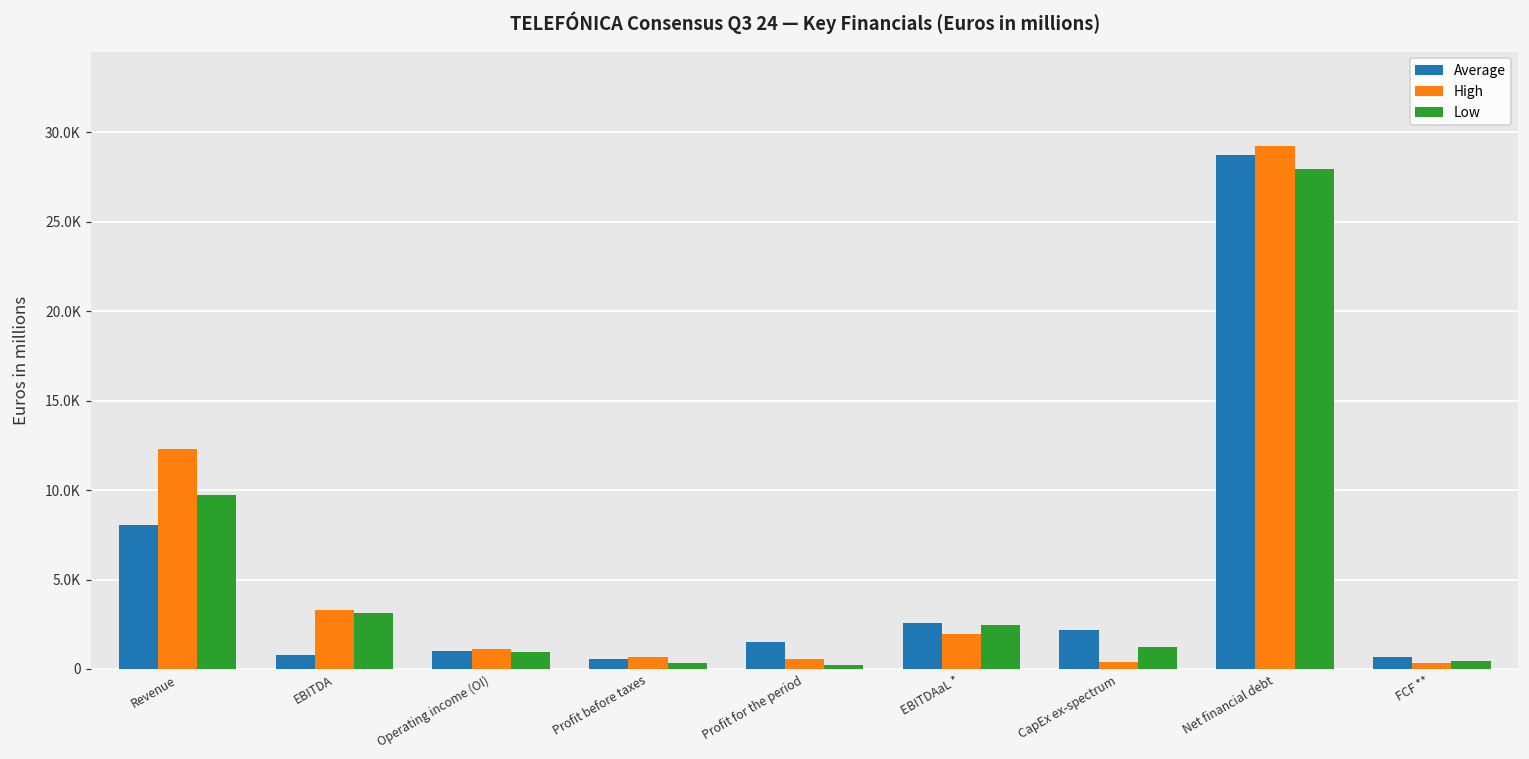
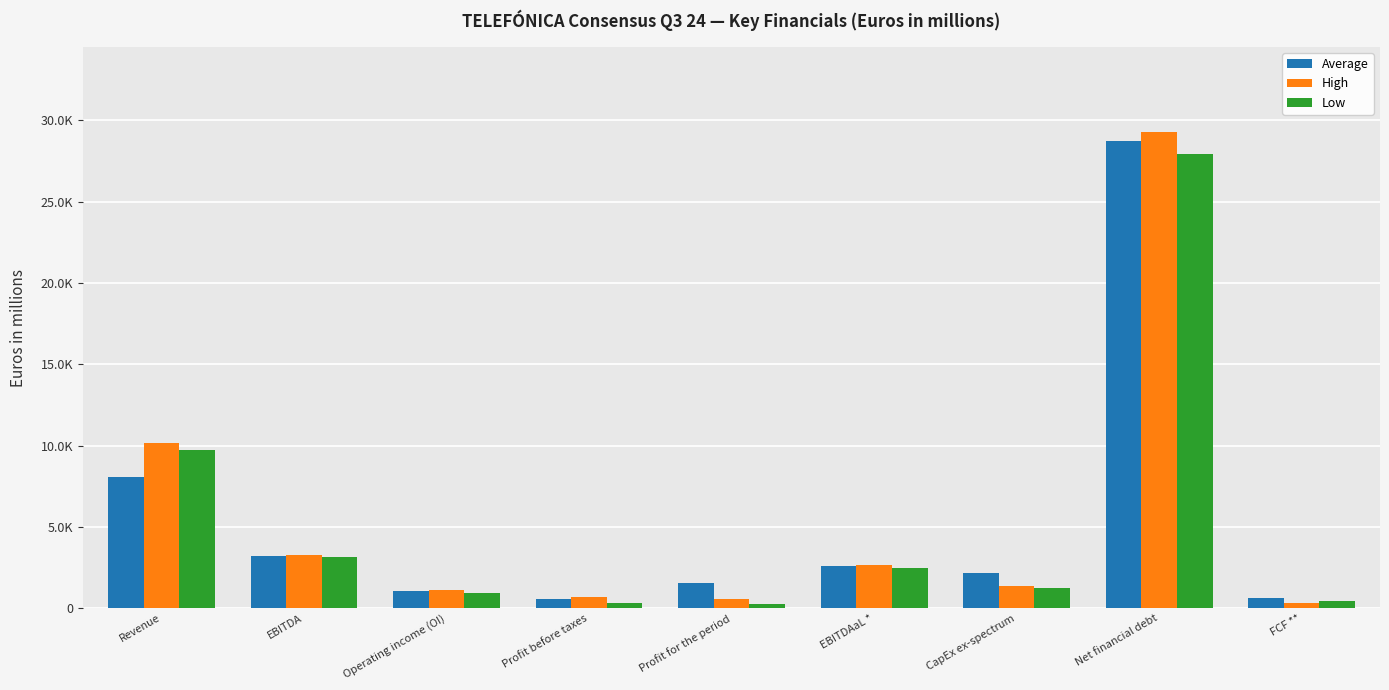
  {
    "Average": {
      "Revenue": 8000,
-     "EBITDA": 800,
+     "EBITDA": 3200,
      "Operating income (OI)": 1000,
      "Profit before taxes": 500,
      "Profit for the period": 1500,
      "EBITDAaL *": 2600,
      "CapEx ex-spectrum": 2200,
      "Net financial debt": 28700,
      "FCF **": 600
    },
    "High": {
-     "Revenue": 12300,
+     "Revenue": 10100,
      "EBITDA": 3300,
      "Operating income (OI)": 1100,
      "Profit before taxes": 700,
      "Profit for the period": 600,
-     "EBITDAaL *": 2000,
-     "CapEx ex-spectrum": 400,
+     "EBITDAaL *": 2600,
+     "CapEx ex-spectrum": 1400,
      "Net financial debt": 29200,
      "FCF **": 300
    },
    "Low": {
      "Revenue": 9700,
      "EBITDA": 3100,
      "Operating income (OI)": 900,
      "Profit before taxes": 300,
      "Profit for the period": 200,
      "EBITDAaL *": 2500,
      "CapEx ex-spectrum": 1200,
      "Net financial debt": 27900,
      "FCF **": 400
    }
  }
